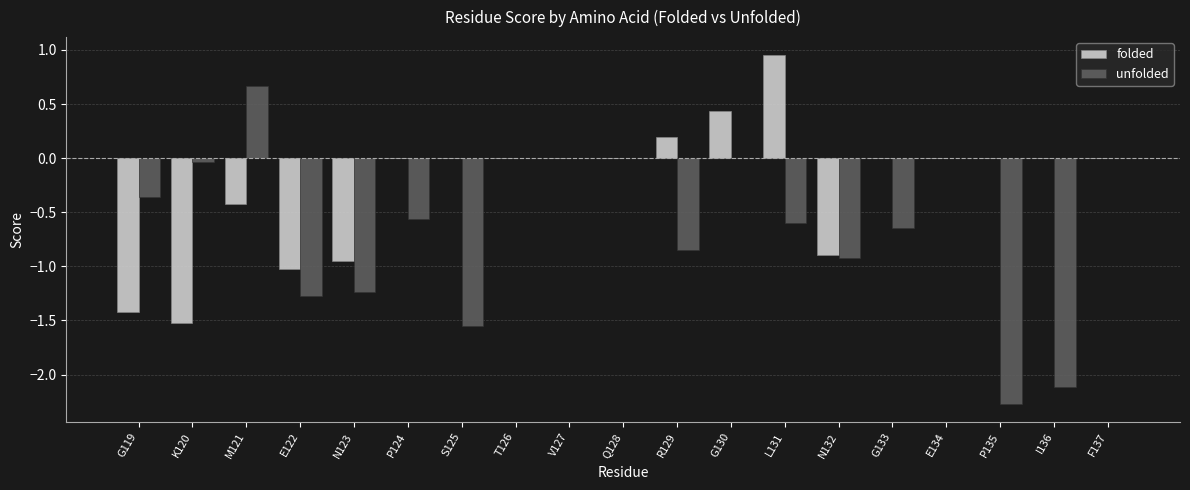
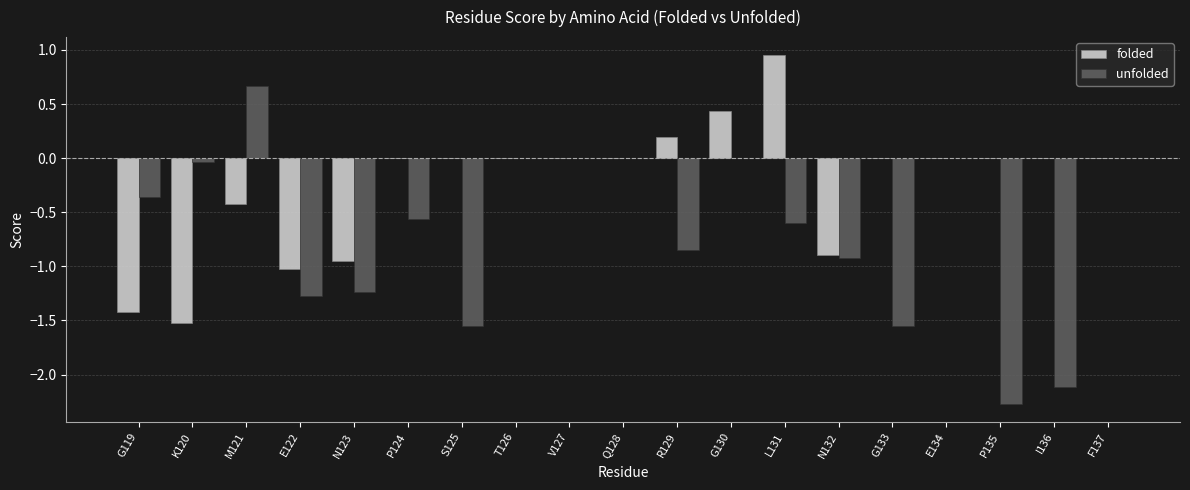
  {
    "folded": {
      "G119": -1.42,
      "K120": -1.53,
      "M121": -0.43,
      "E122": -1.02,
      "N123": -0.95,
      "P124": 0.00,
      "S125": 0.00,
      "T126": 0.00,
      "V127": 0.00,
      "Q128": 0.00,
      "R129": 0.20,
      "G130": 0.44,
      "L131": 0.96,
      "N132": -0.90,
      "G133": 0.00,
      "E134": 0.00,
      "P135": 0.00,
      "I136": 0.00,
      "F137": 0.00
    },
    "unfolded": {
      "G119": -0.36,
      "K120": -0.04,
      "M121": 0.67,
      "E122": -1.28,
      "N123": -1.24,
      "P124": -0.57,
      "S125": -1.55,
      "T126": 0.00,
      "V127": 0.00,
      "Q128": 0.00,
      "R129": -0.85,
      "G130": 0.00,
      "L131": -0.60,
      "N132": -0.93,
-     "G133": -0.65,
+     "G133": -1.55,
      "E134": 0.00,
      "P135": -2.28,
      "I136": -2.12,
      "F137": 0.00
    }
  }
